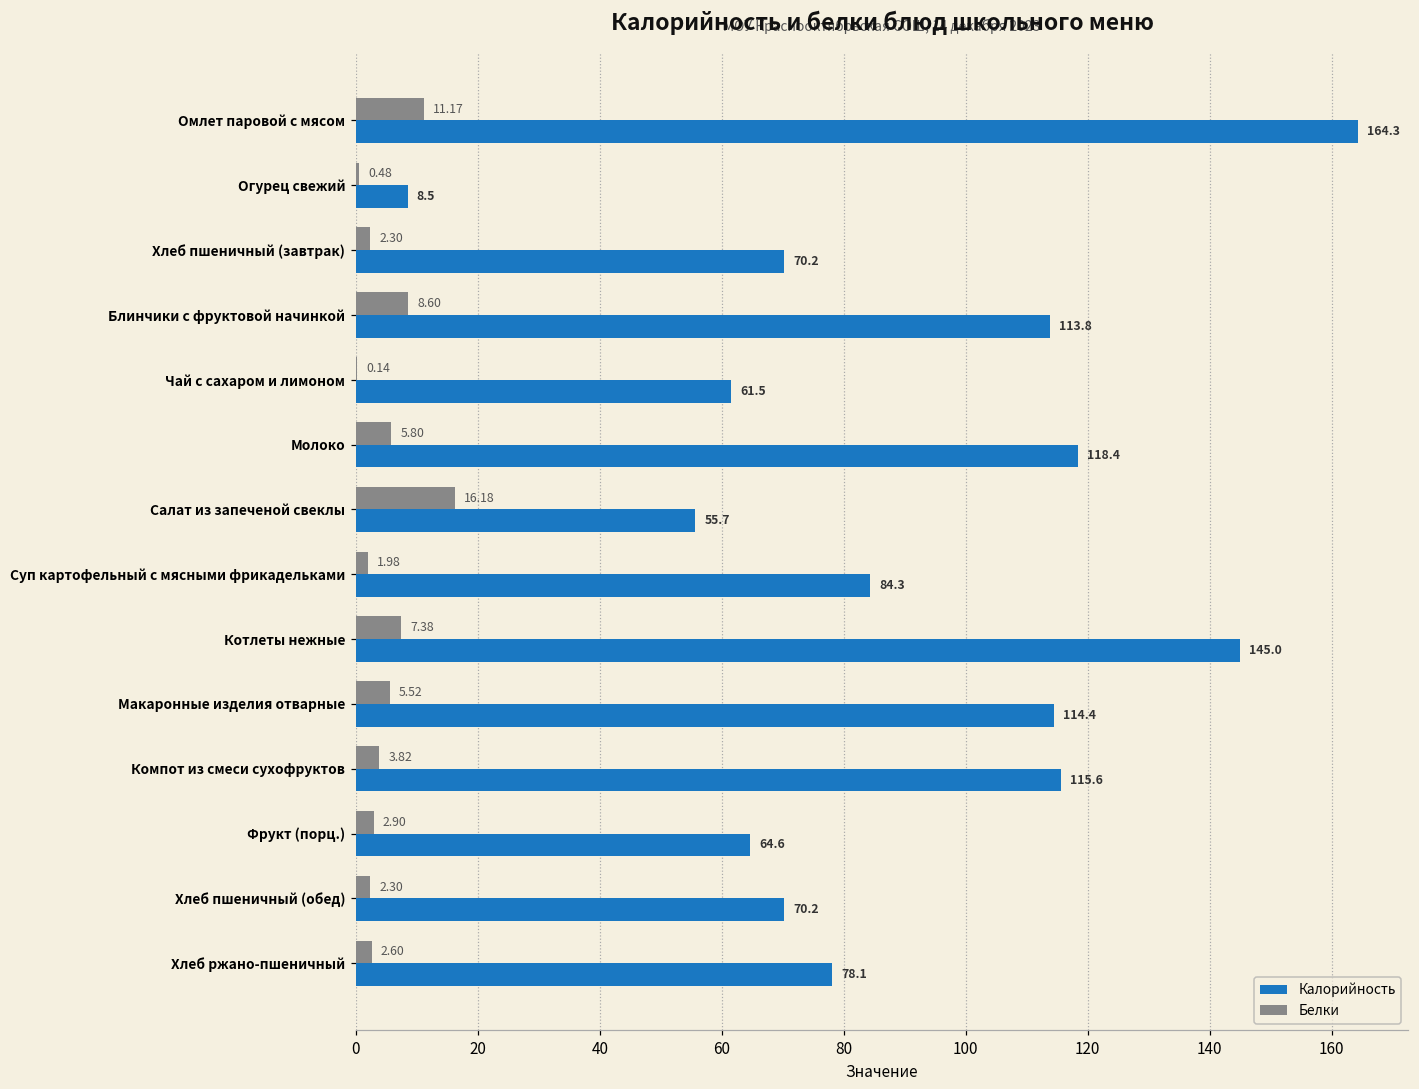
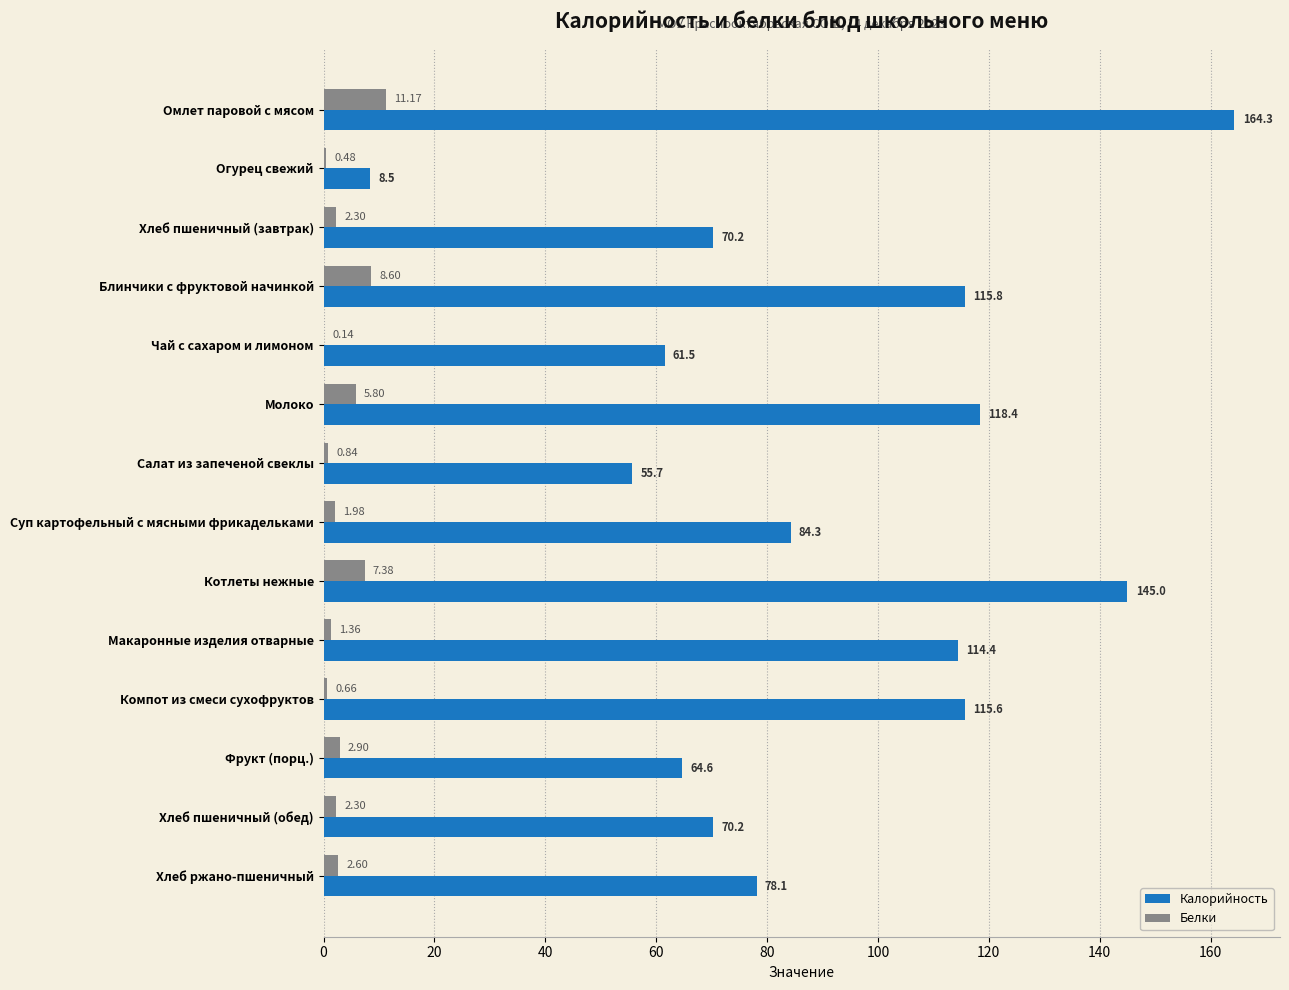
  {
    "Калорийность": {
      "Омлет паровой с мясом": 164.3,
      "Огурец свежий": 8.5,
      "Хлеб пшеничный (завтрак)": 70.2,
-     "Блинчики с фруктовой начинкой": 113.8,
+     "Блинчики с фруктовой начинкой": 115.8,
      "Чай с сахаром и лимоном": 61.5,
      "Молоко": 118.4,
      "Салат из запеченой свеклы": 55.7,
      "Суп картофельный с мясными фрикадельками": 84.3,
      "Котлеты нежные": 145.0,
      "Макаронные изделия отварные": 114.4,
      "Компот из смеси сухофруктов": 115.6,
      "Фрукт (порц.)": 64.6,
      "Хлеб пшеничный (обед)": 70.2,
      "Хлеб ржано-пшеничный": 78.1
    },
    "Белки": {
      "Омлет паровой с мясом": 11.17,
      "Огурец свежий": 0.48,
      "Хлеб пшеничный (завтрак)": 2.30,
      "Блинчики с фруктовой начинкой": 8.60,
      "Чай с сахаром и лимоном": 0.14,
      "Молоко": 5.80,
-     "Салат из запеченой свеклы": 16.18,
+     "Салат из запеченой свеклы": 0.84,
      "Суп картофельный с мясными фрикадельками": 1.98,
      "Котлеты нежные": 7.38,
-     "Макаронные изделия отварные": 5.52,
-     "Компот из смеси сухофруктов": 3.82,
+     "Макаронные изделия отварные": 1.36,
+     "Компот из смеси сухофруктов": 0.66,
      "Фрукт (порц.)": 2.90,
      "Хлеб пшеничный (обед)": 2.30,
      "Хлеб ржано-пшеничный": 2.60
    }
  }
